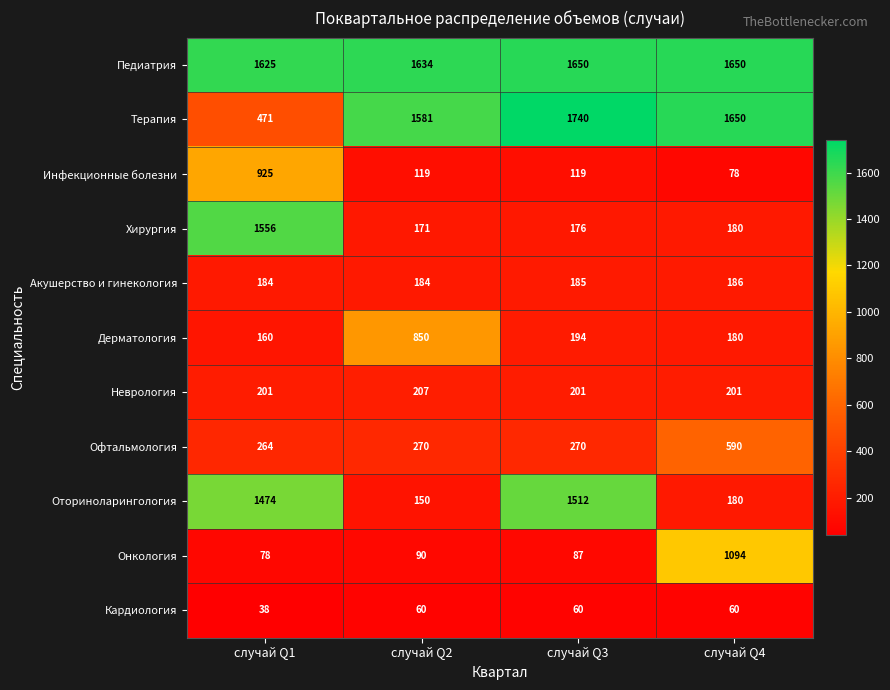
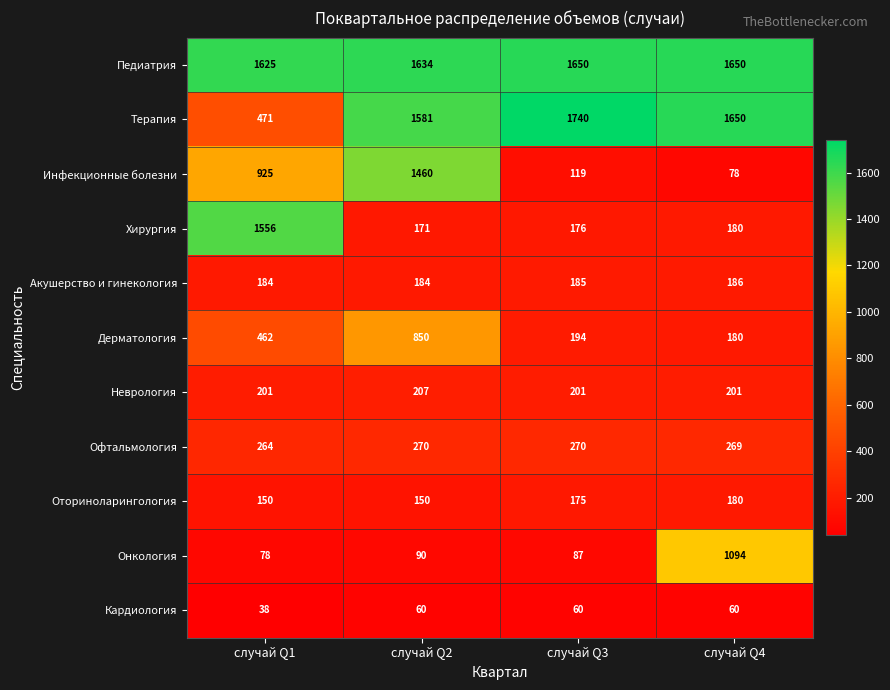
  {
    "Педиатрия": {
      "случай Q1": 1625,
      "случай Q2": 1634,
      "случай Q3": 1650,
      "случай Q4": 1650
    },
    "Терапия": {
      "случай Q1": 471,
      "случай Q2": 1581,
      "случай Q3": 1740,
      "случай Q4": 1650
    },
    "Инфекционные болезни": {
      "случай Q1": 925,
-     "случай Q2": 119,
+     "случай Q2": 1460,
      "случай Q3": 119,
      "случай Q4": 78
    },
    "Хирургия": {
      "случай Q1": 1556,
      "случай Q2": 171,
      "случай Q3": 176,
      "случай Q4": 180
    },
    "Акушерство и гинекология": {
      "случай Q1": 184,
      "случай Q2": 184,
      "случай Q3": 185,
      "случай Q4": 186
    },
    "Дерматология": {
-     "случай Q1": 160,
+     "случай Q1": 462,
      "случай Q2": 850,
      "случай Q3": 194,
      "случай Q4": 180
    },
    "Неврология": {
      "случай Q1": 201,
      "случай Q2": 207,
      "случай Q3": 201,
      "случай Q4": 201
    },
    "Офтальмология": {
      "случай Q1": 264,
      "случай Q2": 270,
      "случай Q3": 270,
-     "случай Q4": 590
+     "случай Q4": 269
    },
    "Оториноларингология": {
-     "случай Q1": 1474,
+     "случай Q1": 150,
      "случай Q2": 150,
-     "случай Q3": 1512,
+     "случай Q3": 175,
      "случай Q4": 180
    },
    "Онкология": {
      "случай Q1": 78,
      "случай Q2": 90,
      "случай Q3": 87,
      "случай Q4": 1094
    },
    "Кардиология": {
      "случай Q1": 38,
      "случай Q2": 60,
      "случай Q3": 60,
      "случай Q4": 60
    }
  }
